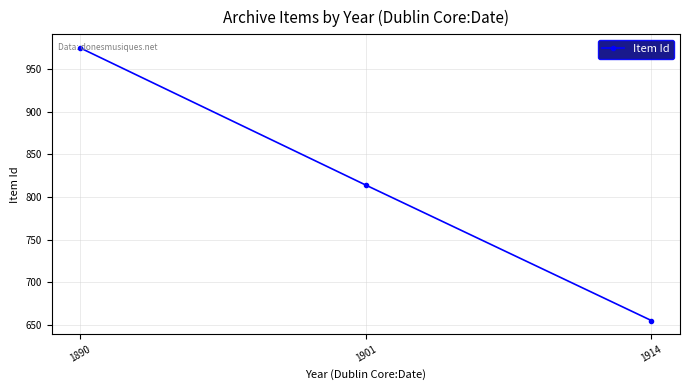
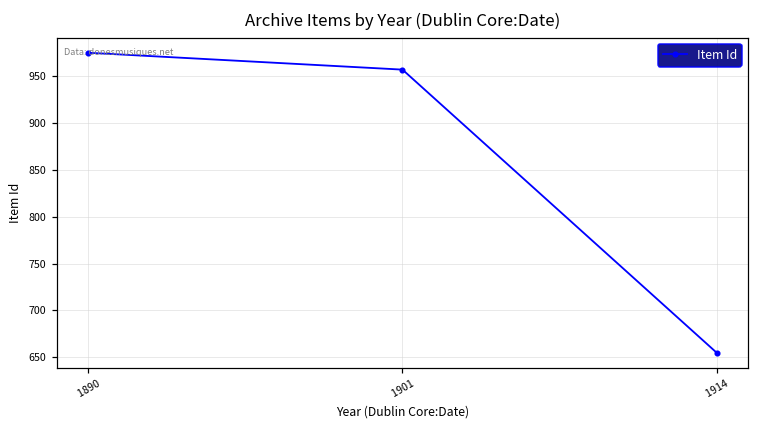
  {
    "1890": 980,
-   "1901": 810,
+   "1901": 960,
    "1914": 660
  }
